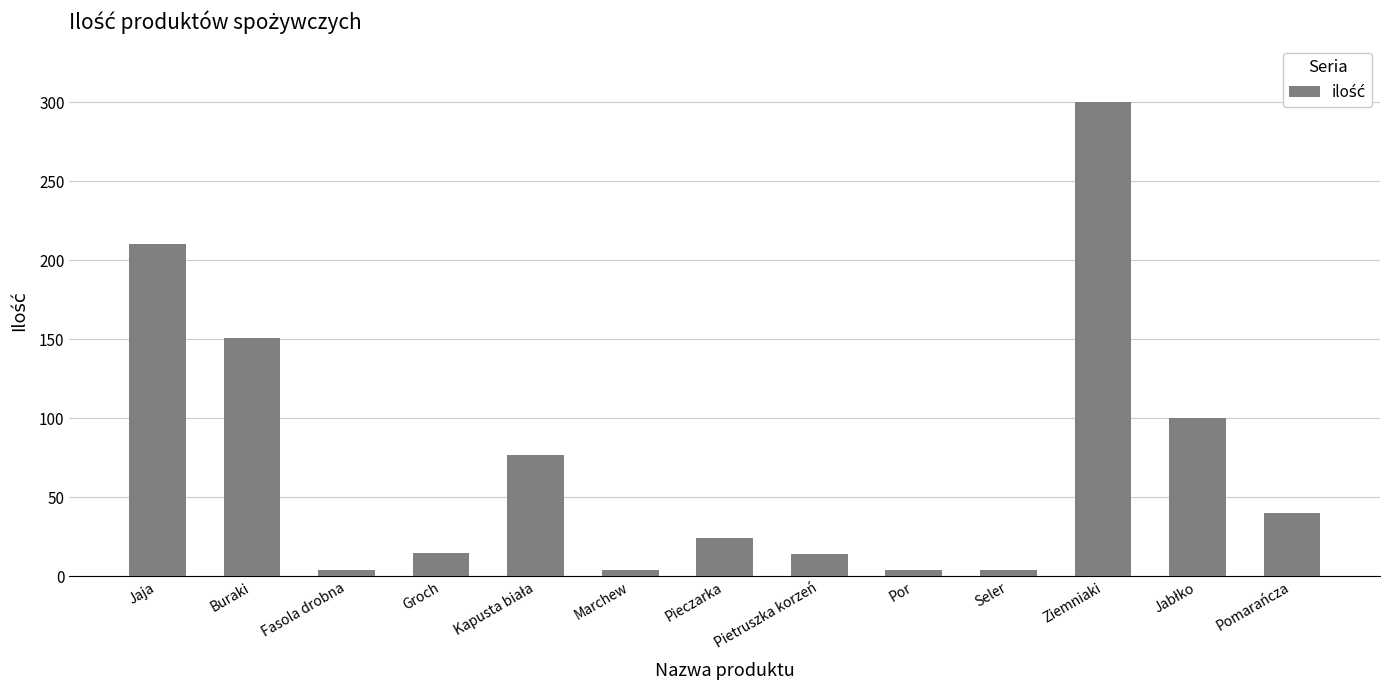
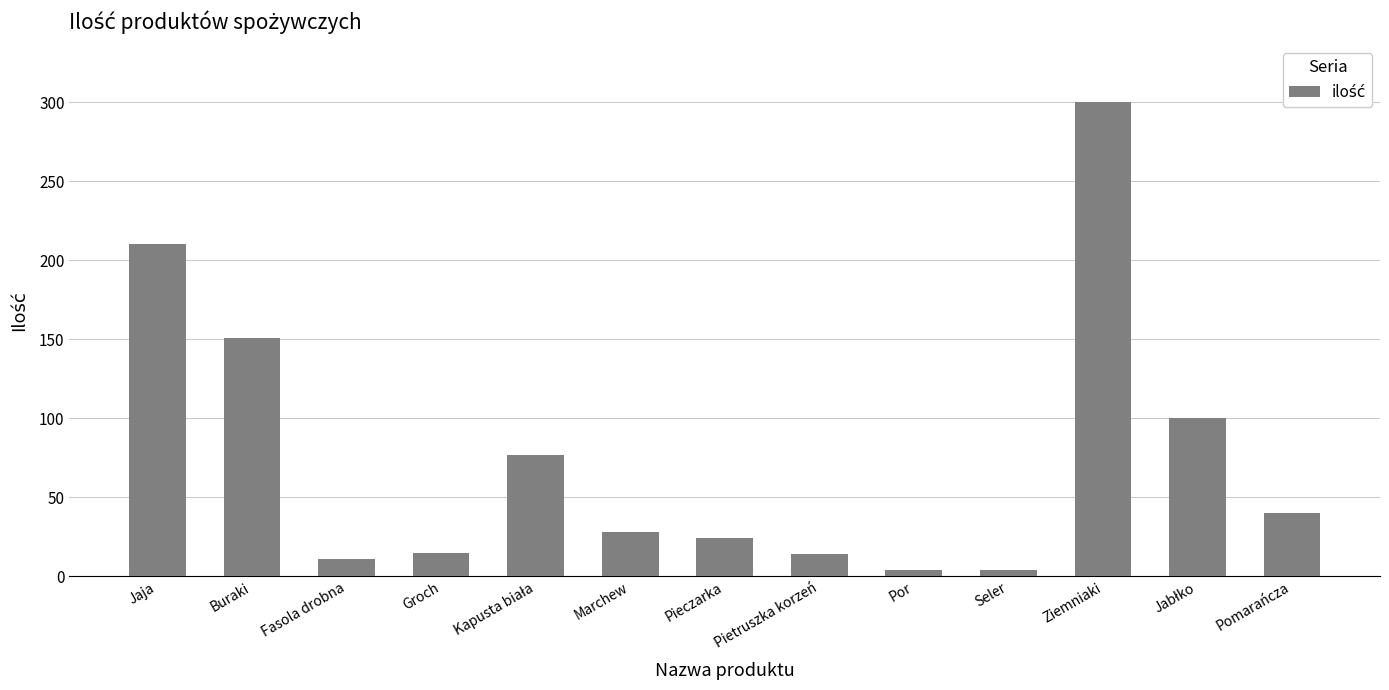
  {
    "Jaja": 210,
    "Buraki": 151,
-   "Fasola drobna": 4,
+   "Fasola drobna": 11,
    "Groch": 15,
    "Kapusta biała": 77,
-   "Marchew": 4,
+   "Marchew": 28,
    "Pieczarka": 24,
    "Pietruszka korzeń": 14,
    "Por": 4,
    "Seler": 4,
    "Ziemniaki": 300,
    "Jabłko": 100,
    "Pomarańcza": 40
  }
